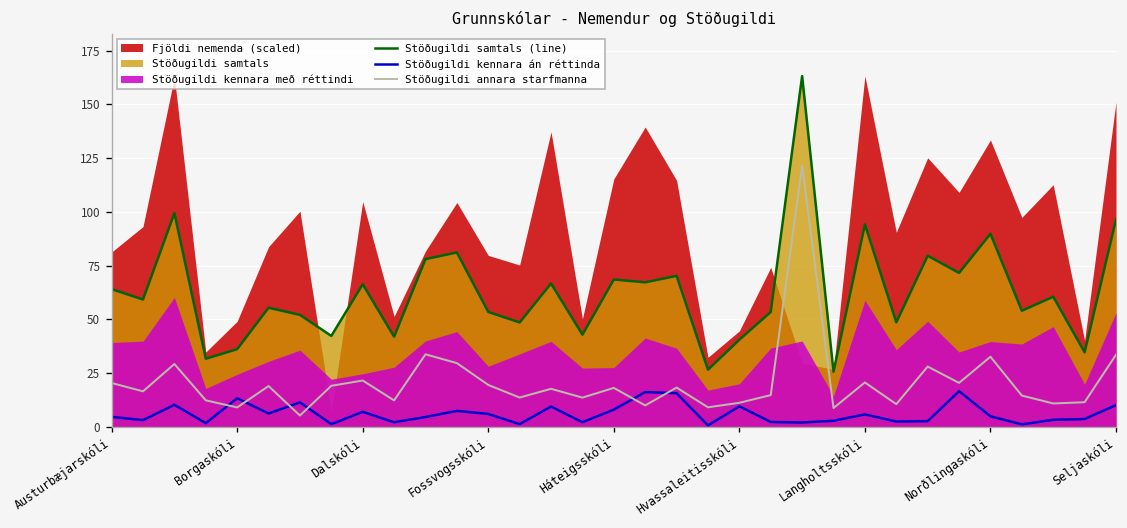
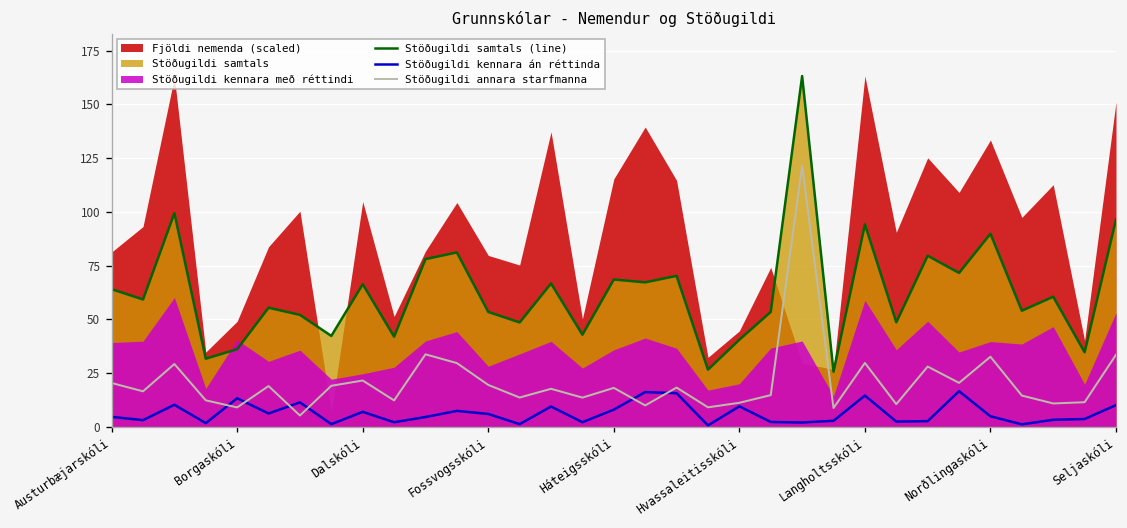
  {
    "Stöðugildi samtals": {
      "Austurbæjarskóli": 64,
      "Borgaskóli": 36,
      "Dalskóli": 66,
      "Fossvogsskóli": 53,
      "Háteigsskóli": 69,
      "Hvassaleitisskóli": 40,
      "Langholtsskóli": 94,
      "Norðlingaskóli": 90,
      "Seljaskóli": 96
    },
    "Fjöldi nemenda (scaled)": {
      "Austurbæjarskóli": 81,
      "Borgaskóli": 49,
      "Dalskóli": 105,
      "Fossvogsskóli": 80,
      "Háteigsskóli": 115,
      "Hvassaleitisskóli": 45,
      "Langholtsskóli": 163,
      "Norðlingaskóli": 133,
      "Seljaskóli": 151
    },
    "Stöðugildi kennara án réttinda": {
      "Austurbæjarskóli": 5,
      "Borgaskóli": 13,
      "Dalskóli": 7,
      "Fossvogsskóli": 6,
      "Háteigsskóli": 8,
      "Hvassaleitisskóli": 9,
-     "Langholtsskóli": 6,
+     "Langholtsskóli": 14,
      "Norðlingaskóli": 5,
      "Seljaskóli": 10
    },
    "Stöðugildi annara starfmanna": {
      "Austurbæjarskóli": 20,
      "Borgaskóli": 9,
      "Dalskóli": 21,
      "Fossvogsskóli": 19,
      "Háteigsskóli": 18,
      "Hvassaleitisskóli": 11,
-     "Langholtsskóli": 21,
+     "Langholtsskóli": 30,
      "Norðlingaskóli": 33,
      "Seljaskóli": 33
    },
    "Stöðugildi kennara með réttindi": {
      "Austurbæjarskóli": 39,
-     "Borgaskóli": 24,
+     "Borgaskóli": 40,
      "Dalskóli": 25,
      "Fossvogsskóli": 28,
-     "Háteigsskóli": 27,
+     "Háteigsskóli": 36,
      "Hvassaleitisskóli": 20,
      "Langholtsskóli": 59,
      "Norðlingaskóli": 40,
      "Seljaskóli": 53
    }
  }
